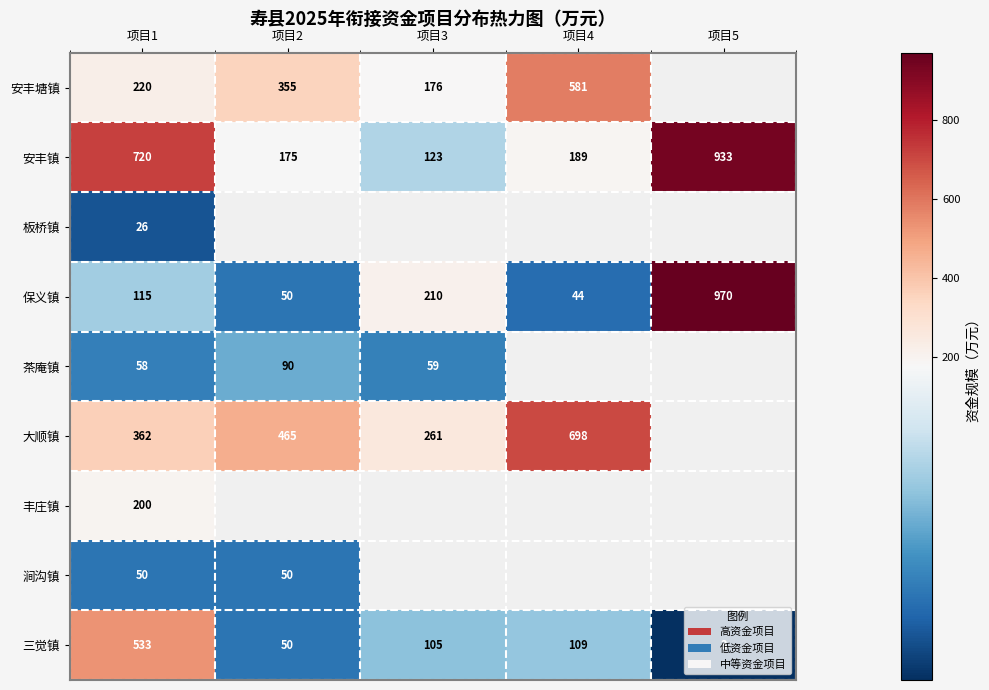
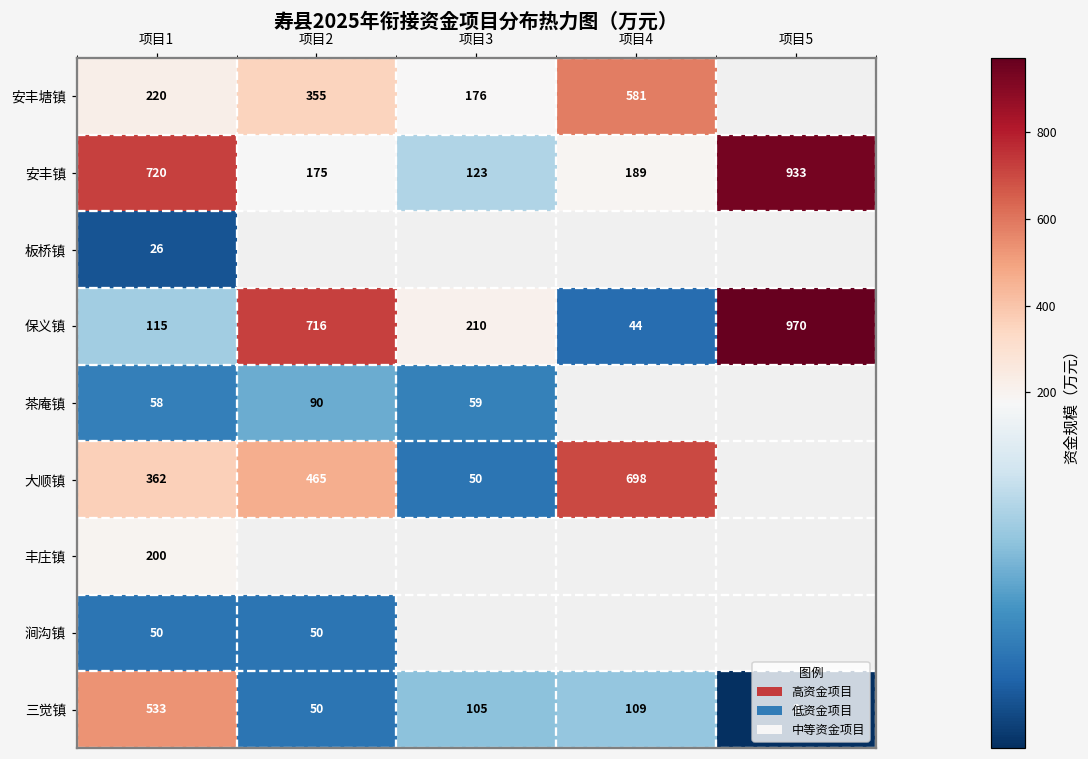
  {
    "安丰塘镇": {
      "项目1": 220,
      "项目2": 355,
      "项目3": 176,
      "项目4": 581
    },
    "安丰镇": {
      "项目1": 720,
      "项目2": 175,
      "项目3": 123,
      "项目4": 189,
      "项目5": 933
    },
    "板桥镇": {
      "项目1": 26
    },
    "保义镇": {
      "项目1": 115,
-     "项目2": 50,
+     "项目2": 716,
      "项目3": 210,
      "项目4": 44,
      "项目5": 970
    },
    "茶庵镇": {
      "项目1": 58,
      "项目2": 90,
      "项目3": 59
    },
    "大顺镇": {
      "项目1": 362,
      "项目2": 465,
-     "项目3": 261,
+     "项目3": 50,
      "项目4": 698
    },
    "丰庄镇": {
      "项目1": 200
    },
    "涧沟镇": {
      "项目1": 50,
      "项目2": 50
    },
    "三觉镇": {
      "项目1": 533,
      "项目2": 50,
      "项目3": 105,
      "项目4": 109
    }
  }
